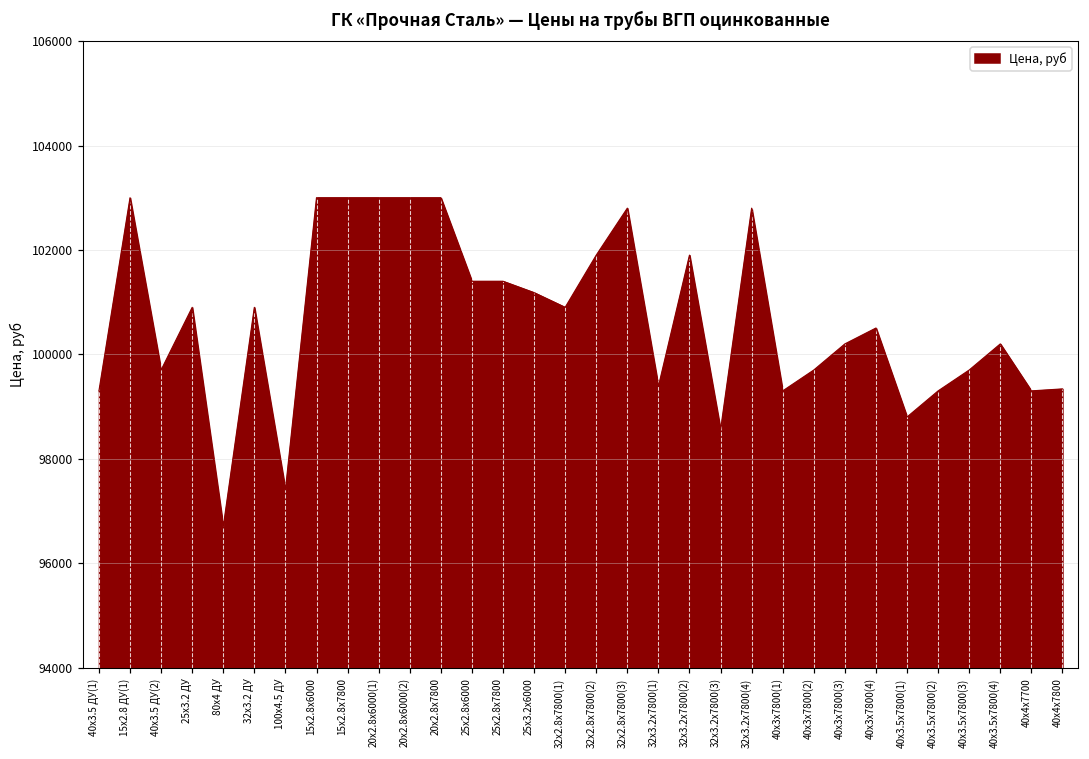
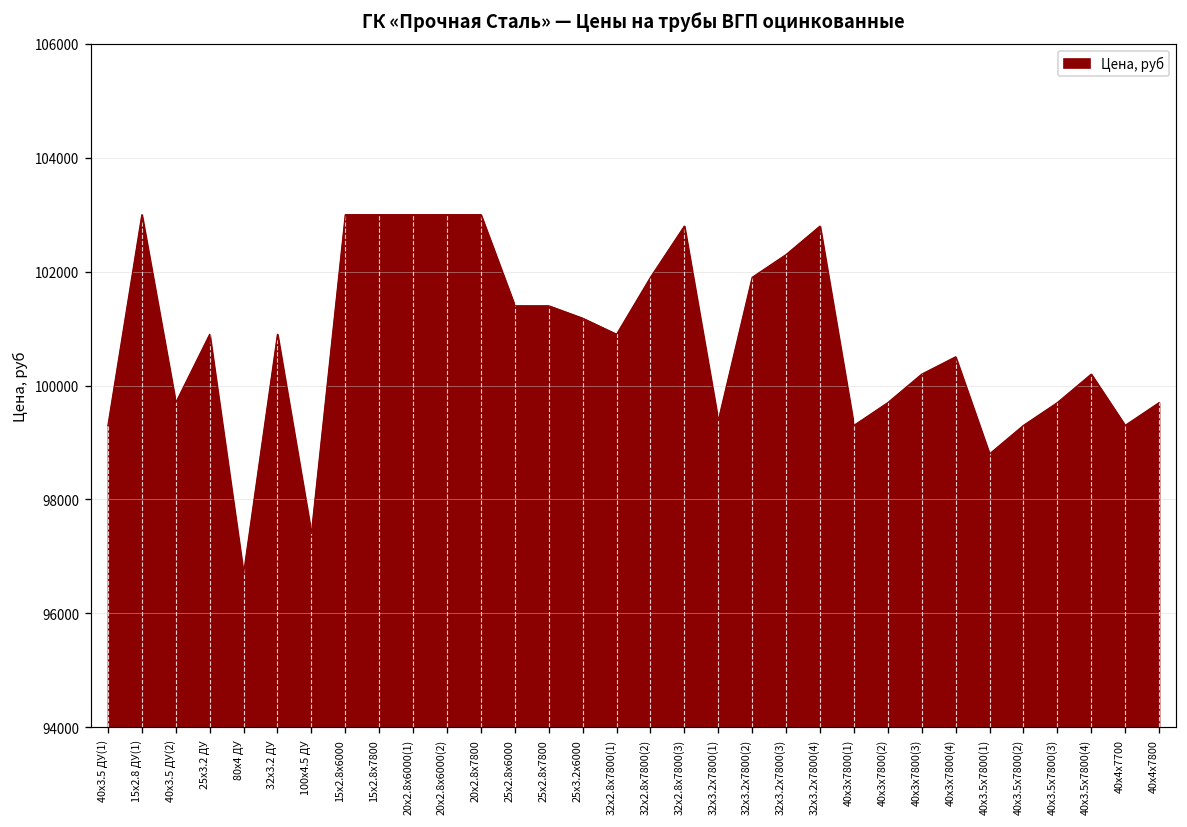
  {
    "40x3.5 ДУ(1)": 99300,
    "15x2.8 ДУ(1)": 103000,
    "40x3.5 ДУ(2)": 99700,
    "25x3.2 ДУ": 100900,
    "80x4 ДУ": 96700,
    "32x3.2 ДУ": 100900,
    "100x4.5 ДУ": 97400,
    "15x2.8x6000": 103000,
    "15x2.8x7800": 103000,
    "20x2.8x6000(1)": 103000,
    "20x2.8x6000(2)": 103000,
    "20x2.8x7800": 103000,
    "25x2.8x6000": 101400,
    "25x2.8x7800": 101400,
    "25x3.2x6000": 101200,
    "32x2.8x7800(1)": 100900,
    "32x2.8x7800(2)": 101900,
    "32x2.8x7800(3)": 102800,
    "32x3.2x7800(1)": 99400,
    "32x3.2x7800(2)": 101900,
-   "32x3.2x7800(3)": 98600,
+   "32x3.2x7800(3)": 102300,
    "32x3.2x7800(4)": 102800,
    "40x3x7800(1)": 99300,
    "40x3x7800(2)": 99700,
    "40x3x7800(3)": 100200,
    "40x3x7800(4)": 100500,
    "40x3.5x7800(1)": 98800,
    "40x3.5x7800(2)": 99300,
    "40x3.5x7800(3)": 99700,
    "40x3.5x7800(4)": 100200,
    "40x4x7700": 99300,
-   "40x4x7800": 99300
+   "40x4x7800": 99700
  }
